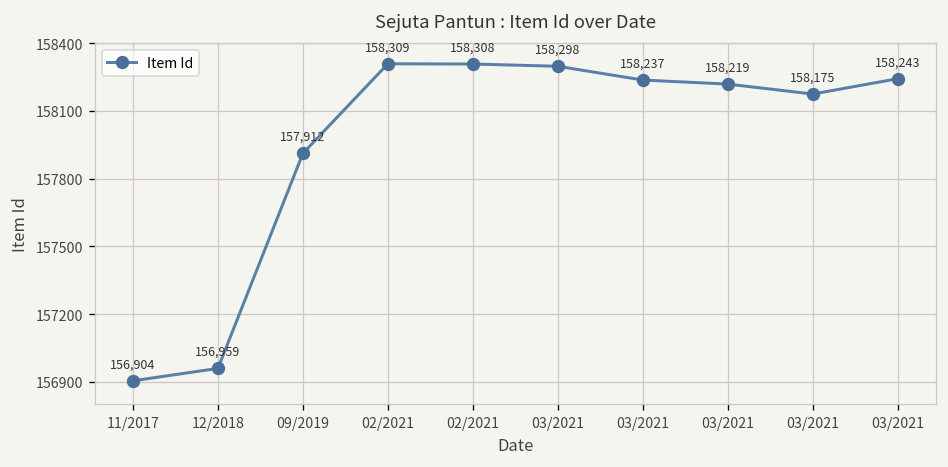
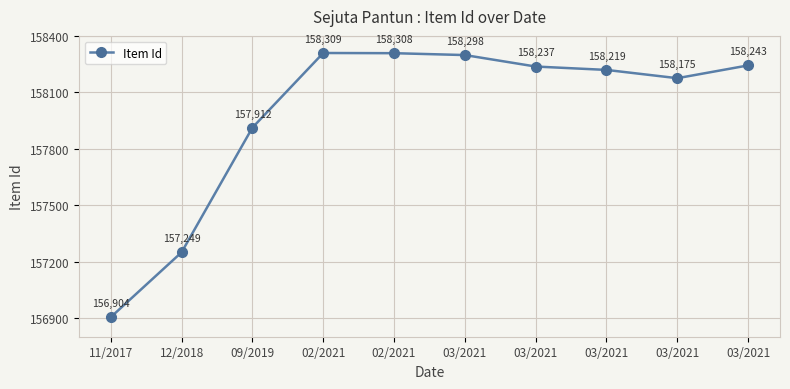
  {
    "11/2017": "156,904",
-   "12/2018": "156,959",
+   "12/2018": "157,249",
    "09/2019": "157,912"
  }
